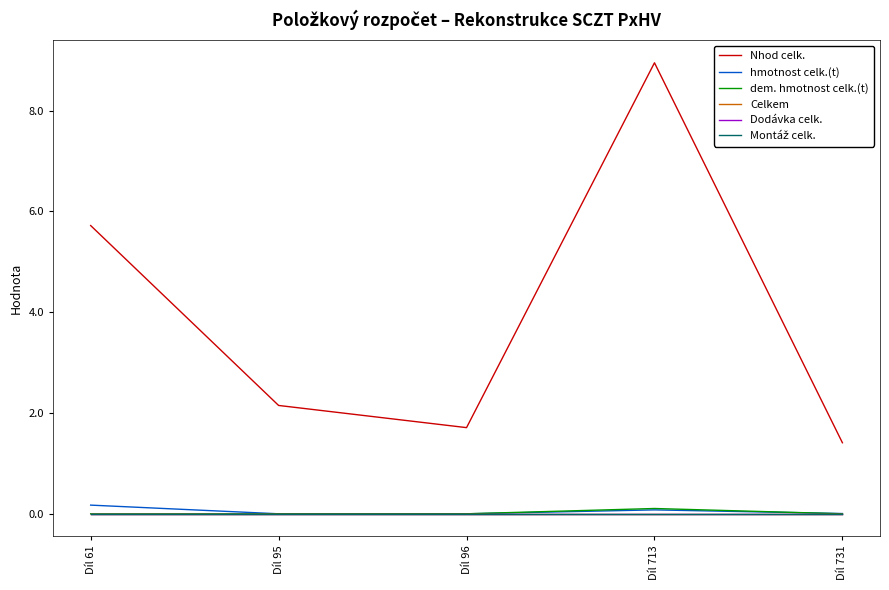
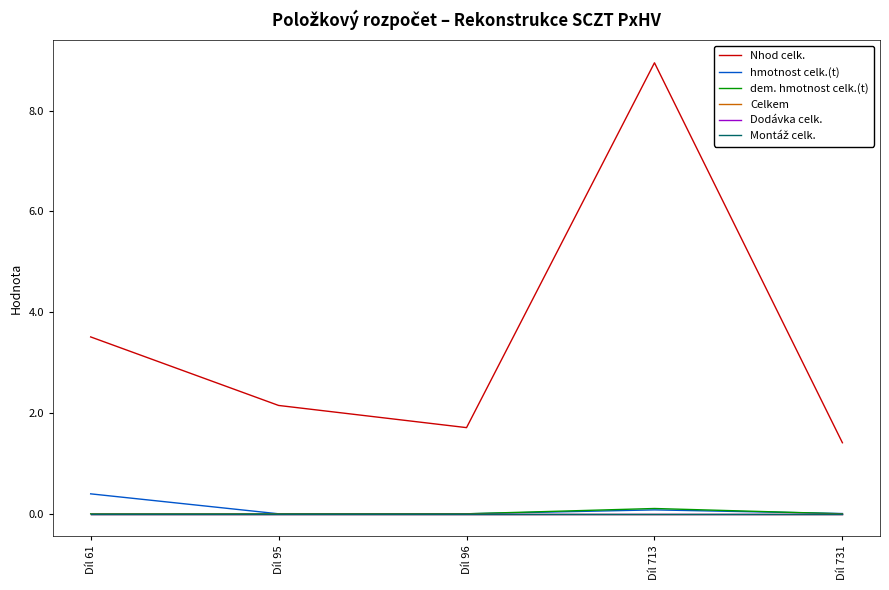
  {
    "Nhod celk.": {
-     "Díl 61": 5.7,
+     "Díl 61": 3.5,
      "Díl 95": 2.2,
      "Díl 96": 1.7,
      "Díl 713": 9.0,
      "Díl 731": 1.4
    },
    "hmotnost celk.(t)": {
-     "Díl 61": 0.2
+     "Díl 61": 0.4
    },
    "Montáž celk.": {
      "Díl 713": 0.0
    }
  }
